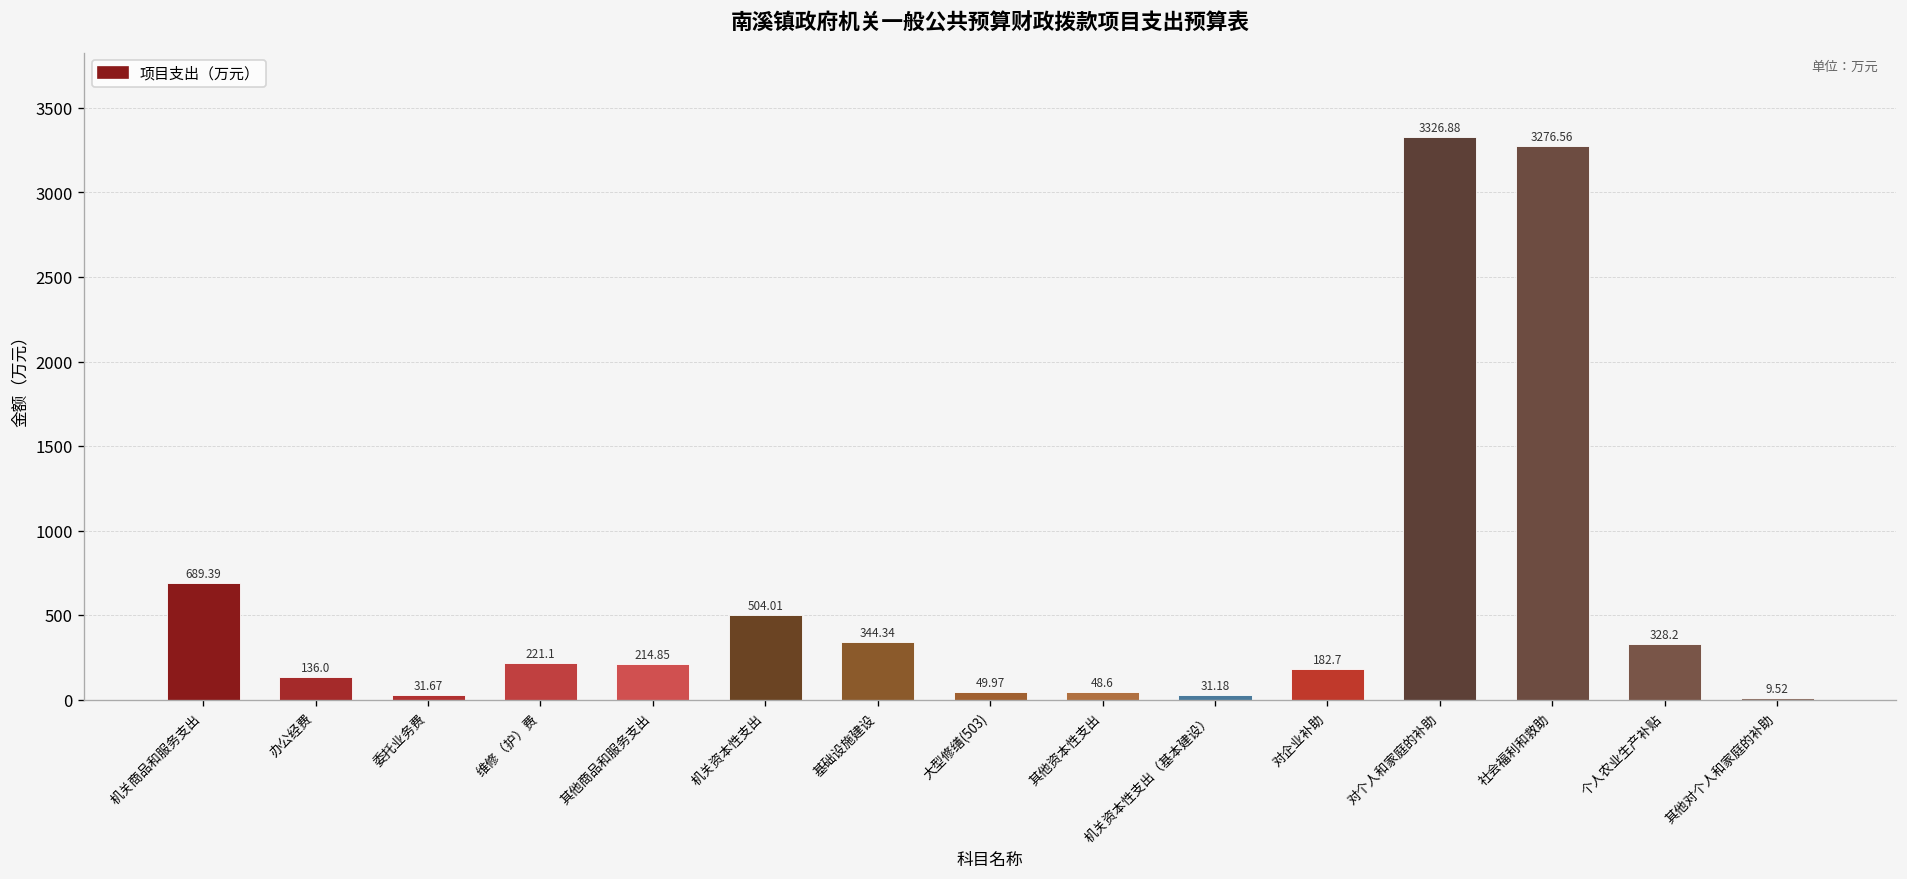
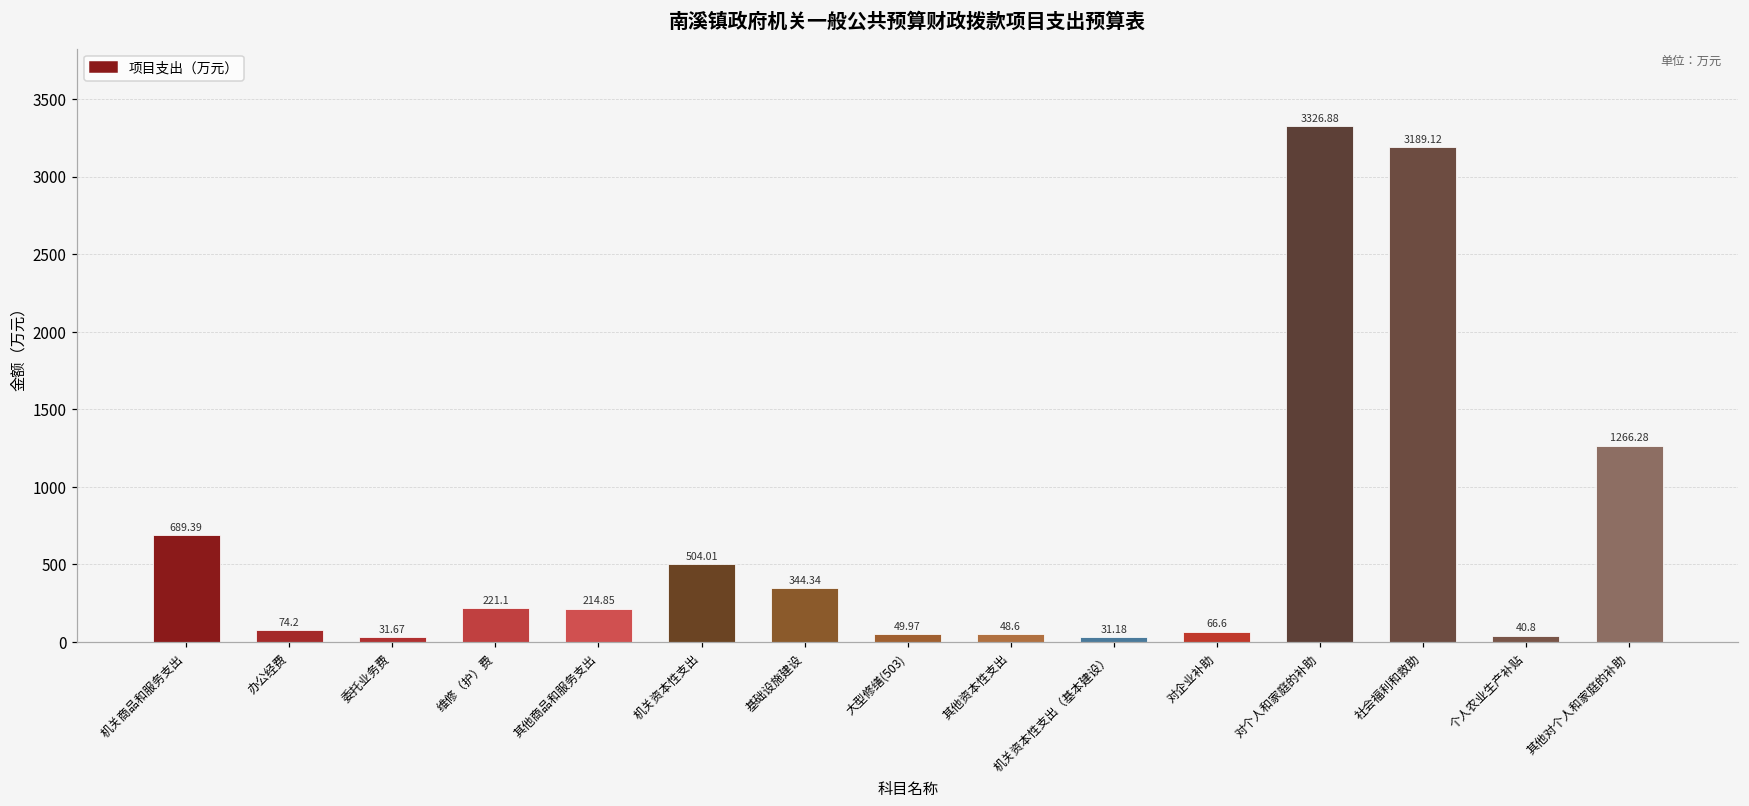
  {
    "机关商品和服务支出": 689.39,
-   "办公经费": 136.0,
+   "办公经费": 74.2,
    "委托业务费": 31.67,
    "维修（护）费": 221.1,
    "其他商品和服务支出": 214.85,
    "机关资本性支出": 504.01,
    "基础设施建设": 344.34,
    "大型修缮(503)": 49.97,
    "其他资本性支出": 48.6,
    "机关资本性支出（基本建设）": 31.18,
-   "对企业补助": 182.7,
+   "对企业补助": 66.6,
    "对个人和家庭的补助": 3326.88,
-   "社会福利和救助": 3276.56,
-   "个人农业生产补贴": 328.2,
-   "其他对个人和家庭的补助": 9.52
+   "社会福利和救助": 3189.12,
+   "个人农业生产补贴": 40.8,
+   "其他对个人和家庭的补助": 1266.28
  }
